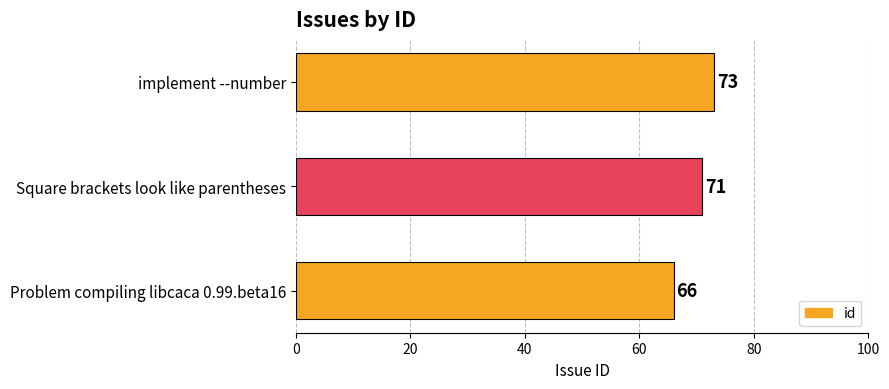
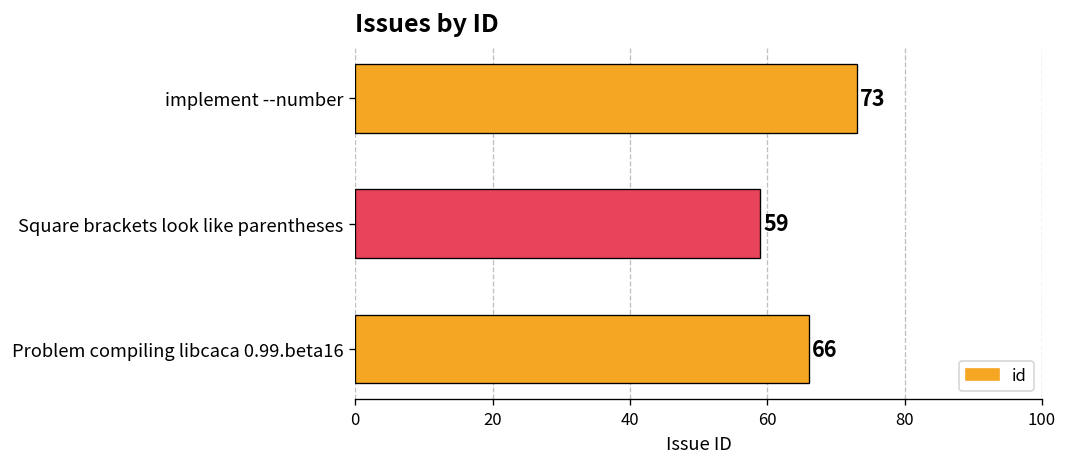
  {
    "implement --number": 73,
-   "Square brackets look like parentheses": 71,
+   "Square brackets look like parentheses": 59,
    "Problem compiling libcaca 0.99.beta16": 66
  }
